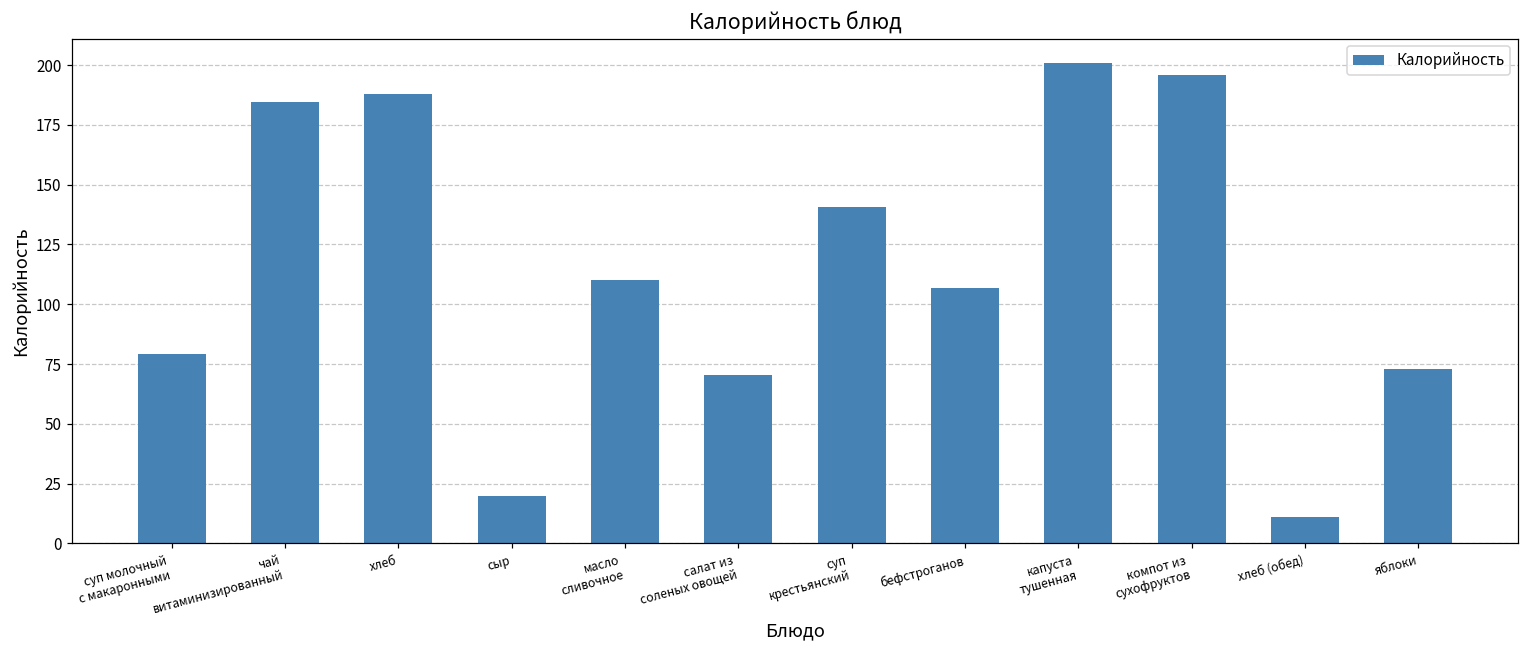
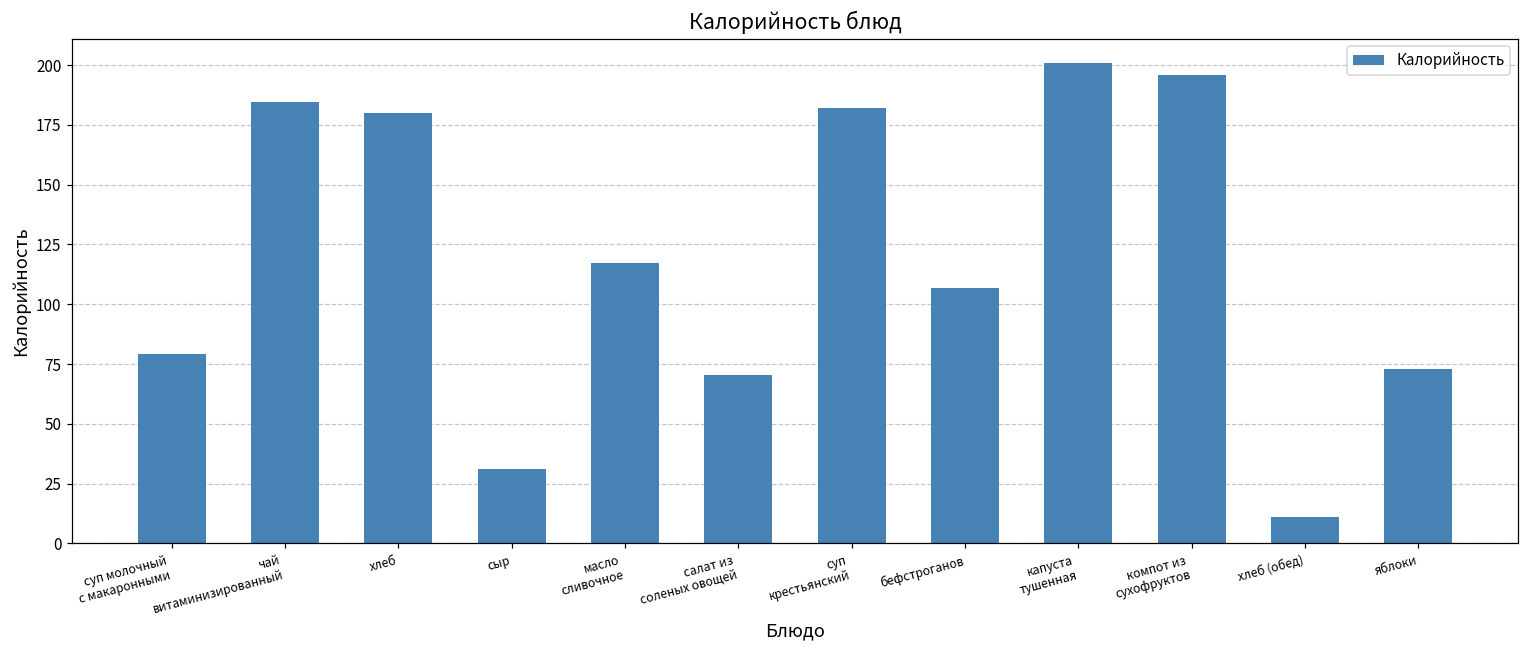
  {
    "суп молочный с макаронными": 79,
    "чай витаминизированный": 185,
-   "хлеб": 188,
-   "сыр": 20,
-   "масло сливочное": 110,
+   "хлеб": 180,
+   "сыр": 31,
+   "масло сливочное": 117,
    "салат из соленых овощей": 71,
-   "суп крестьянский": 141,
+   "суп крестьянский": 182,
    "бефстроганов": 107,
    "капуста тушенная": 201,
    "компот из сухофруктов": 196,
    "хлеб (обед)": 11,
    "яблоки": 73
  }
